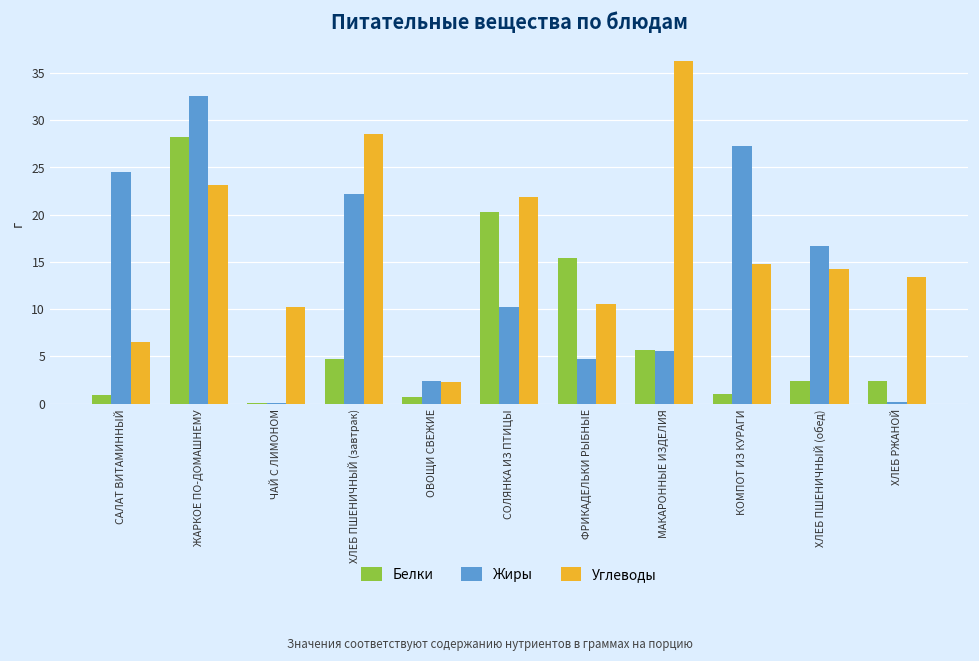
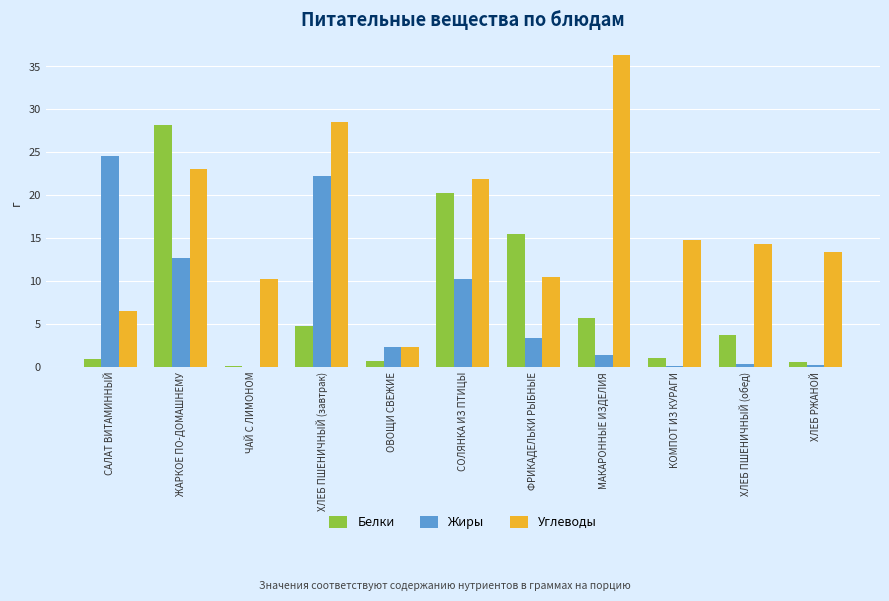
  {
    "Белки": {
      "САЛАТ ВИТАМИННЫЙ": 1,
      "ЖАРКОЕ ПО-ДОМАШНЕМУ": 28,
      "ХЛЕБ ПШЕНИЧНЫЙ (завтрак)": 5,
      "ОВОЩИ СВЕЖИЕ": 1,
      "СОЛЯНКА ИЗ ПТИЦЫ": 20,
      "ФРИКАДЕЛЬКИ РЫБНЫЕ": 15,
      "МАКАРОННЫЕ ИЗДЕЛИЯ": 6,
      "КОМПОТ ИЗ КУРАГИ": 1,
-     "ХЛЕБ ПШЕНИЧНЫЙ (обед)": 2,
-     "ХЛЕБ РЖАНОЙ": 2
+     "ХЛЕБ ПШЕНИЧНЫЙ (обед)": 4,
+     "ХЛЕБ РЖАНОЙ": 1
    },
    "Жиры": {
      "САЛАТ ВИТАМИННЫЙ": 25,
-     "ЖАРКОЕ ПО-ДОМАШНЕМУ": 33,
+     "ЖАРКОЕ ПО-ДОМАШНЕМУ": 13,
      "ХЛЕБ ПШЕНИЧНЫЙ (завтрак)": 22,
      "ОВОЩИ СВЕЖИЕ": 2,
      "СОЛЯНКА ИЗ ПТИЦЫ": 10,
-     "ФРИКАДЕЛЬКИ РЫБНЫЕ": 5,
-     "МАКАРОННЫЕ ИЗДЕЛИЯ": 6,
-     "КОМПОТ ИЗ КУРАГИ": 27,
-     "ХЛЕБ ПШЕНИЧНЫЙ (обед)": 17
+     "ФРИКАДЕЛЬКИ РЫБНЫЕ": 3,
+     "МАКАРОННЫЕ ИЗДЕЛИЯ": 1,
+     "КОМПОТ ИЗ КУРАГИ": 0,
+     "ХЛЕБ ПШЕНИЧНЫЙ (обед)": 0
    },
    "Углеводы": {
      "САЛАТ ВИТАМИННЫЙ": 7,
      "ЖАРКОЕ ПО-ДОМАШНЕМУ": 23,
      "ЧАЙ С ЛИМОНОМ": 10,
      "ХЛЕБ ПШЕНИЧНЫЙ (завтрак)": 29,
      "ОВОЩИ СВЕЖИЕ": 2,
      "СОЛЯНКА ИЗ ПТИЦЫ": 22,
      "ФРИКАДЕЛЬКИ РЫБНЫЕ": 10,
      "МАКАРОННЫЕ ИЗДЕЛИЯ": 36,
      "КОМПОТ ИЗ КУРАГИ": 15,
      "ХЛЕБ ПШЕНИЧНЫЙ (обед)": 14,
      "ХЛЕБ РЖАНОЙ": 13
    }
  }
